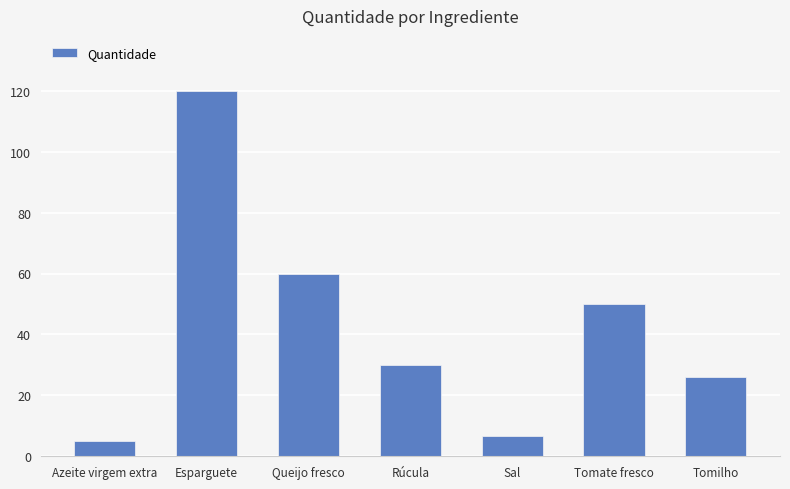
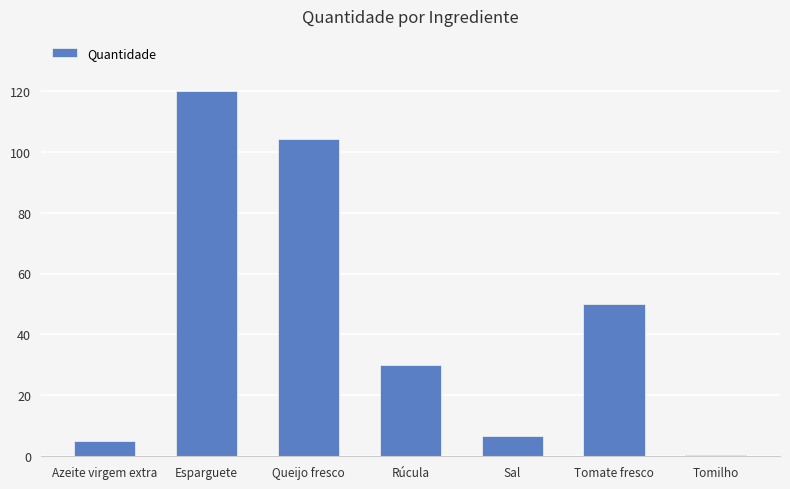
  {
    "Azeite virgem extra": 5,
    "Esparguete": 120,
-   "Queijo fresco": 60,
+   "Queijo fresco": 104,
    "Rúcula": 30,
    "Sal": 7,
    "Tomate fresco": 50,
-   "Tomilho": 26
+   "Tomilho": 1
  }
